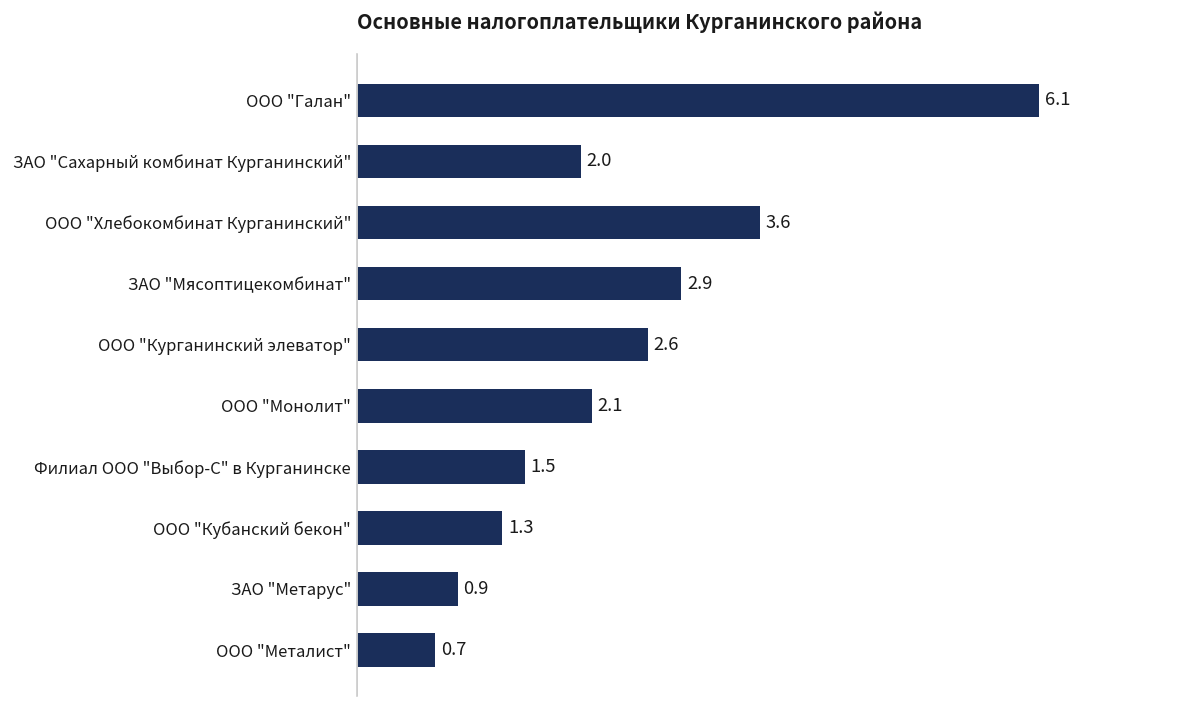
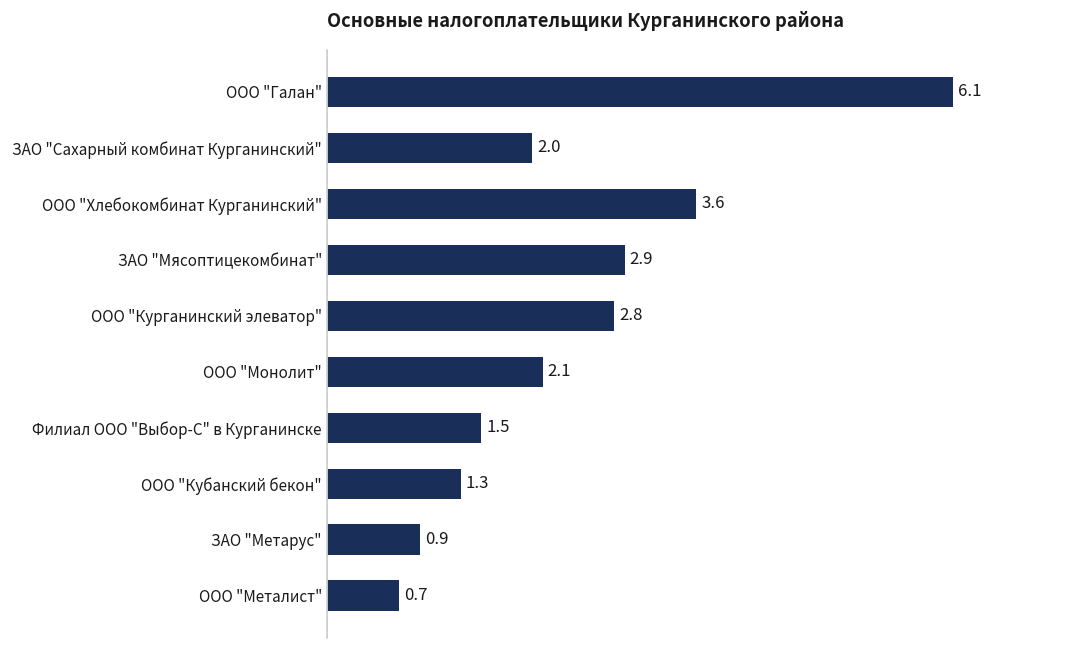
  {
    "ООО \"Галан\"": 6.1,
    "ЗАО \"Сахарный комбинат Курганинский\"": 2.0,
    "ООО \"Хлебокомбинат Курганинский\"": 3.6,
    "ЗАО \"Мясоптицекомбинат\"": 2.9,
-   "ООО \"Курганинский элеватор\"": 2.6,
+   "ООО \"Курганинский элеватор\"": 2.8,
    "ООО \"Монолит\"": 2.1,
    "Филиал ООО \"Выбор-С\" в Курганинске": 1.5,
    "ООО \"Кубанский бекон\"": 1.3,
    "ЗАО \"Метарус\"": 0.9,
    "ООО \"Металист\"": 0.7
  }
